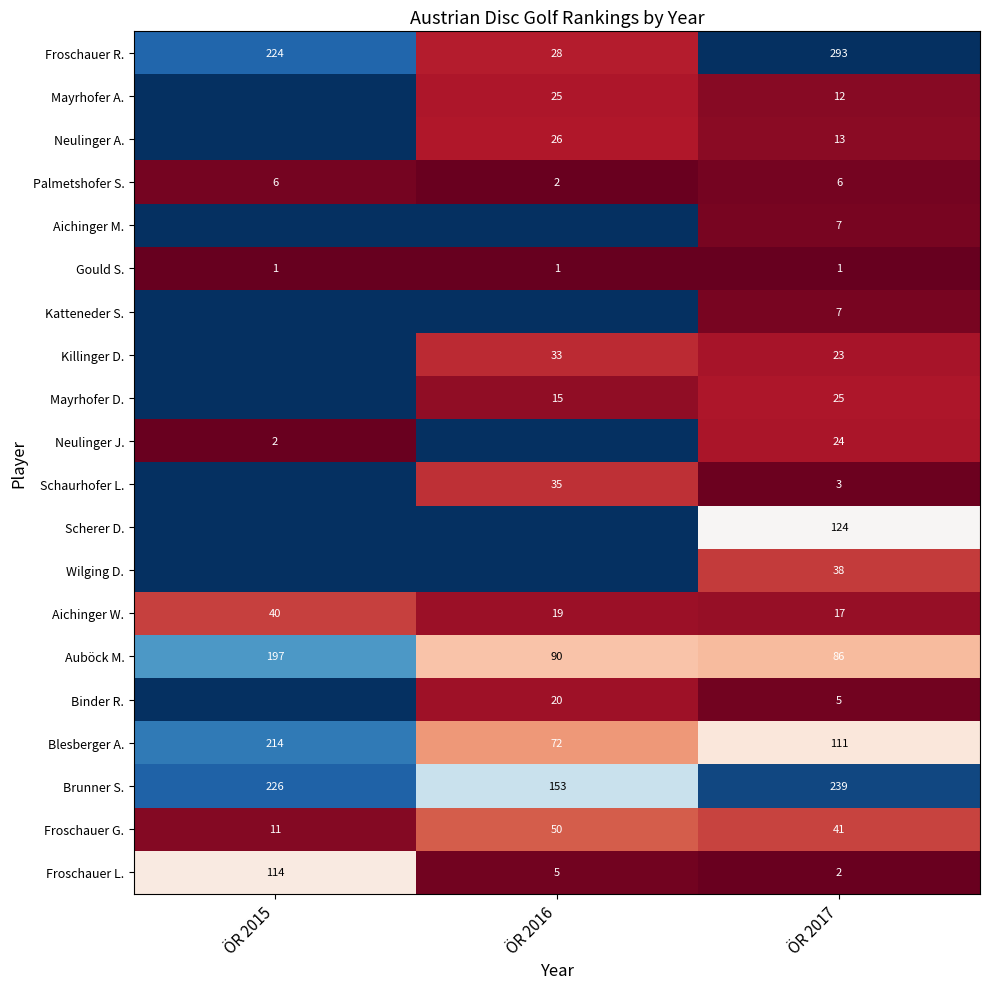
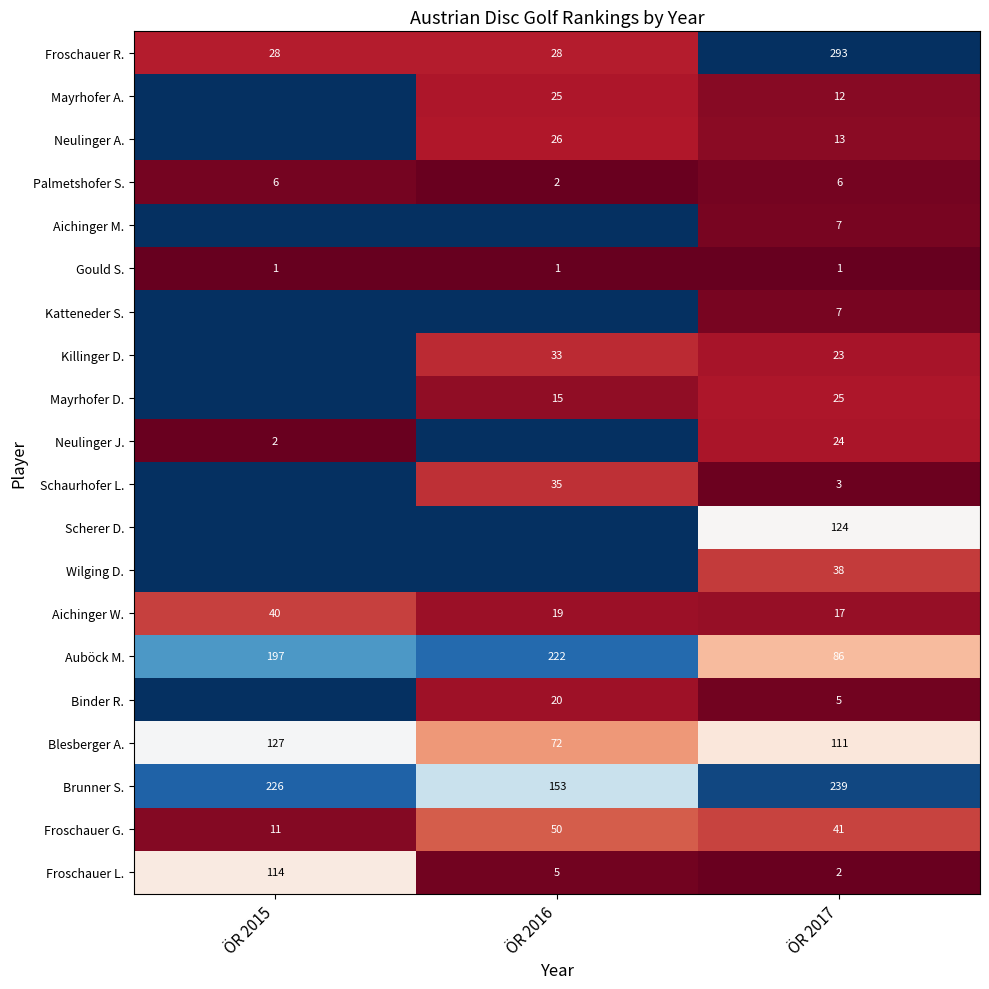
  {
    "Froschauer R.": {
-     "ÖR 2015": 224,
+     "ÖR 2015": 28,
      "ÖR 2016": 28,
      "ÖR 2017": 293
    },
    "Mayrhofer A.": {
      "ÖR 2016": 25,
      "ÖR 2017": 12
    },
    "Neulinger A.": {
      "ÖR 2016": 26,
      "ÖR 2017": 13
    },
    "Palmetshofer S.": {
      "ÖR 2015": 6,
      "ÖR 2016": 2,
      "ÖR 2017": 6
    },
    "Aichinger M.": {
      "ÖR 2017": 7
    },
    "Gould S.": {
      "ÖR 2015": 1,
      "ÖR 2016": 1,
      "ÖR 2017": 1
    },
    "Katteneder S.": {
      "ÖR 2017": 7
    },
    "Killinger D.": {
      "ÖR 2016": 33,
      "ÖR 2017": 23
    },
    "Mayrhofer D.": {
      "ÖR 2016": 15,
      "ÖR 2017": 25
    },
    "Neulinger J.": {
      "ÖR 2015": 2,
      "ÖR 2017": 24
    },
    "Schaurhofer L.": {
      "ÖR 2016": 35,
      "ÖR 2017": 3
    },
    "Scherer D.": {
      "ÖR 2017": 124
    },
    "Wilging D.": {
      "ÖR 2017": 38
    },
    "Aichinger W.": {
      "ÖR 2015": 40,
      "ÖR 2016": 19,
      "ÖR 2017": 17
    },
    "Auböck M.": {
      "ÖR 2015": 197,
-     "ÖR 2016": 90,
+     "ÖR 2016": 222,
      "ÖR 2017": 86
    },
    "Binder R.": {
      "ÖR 2016": 20,
      "ÖR 2017": 5
    },
    "Blesberger A.": {
-     "ÖR 2015": 214,
+     "ÖR 2015": 127,
      "ÖR 2016": 72,
      "ÖR 2017": 111
    },
    "Brunner S.": {
      "ÖR 2015": 226,
      "ÖR 2016": 153,
      "ÖR 2017": 239
    },
    "Froschauer G.": {
      "ÖR 2015": 11,
      "ÖR 2016": 50,
      "ÖR 2017": 41
    },
    "Froschauer L.": {
      "ÖR 2015": 114,
      "ÖR 2016": 5,
      "ÖR 2017": 2
    }
  }
